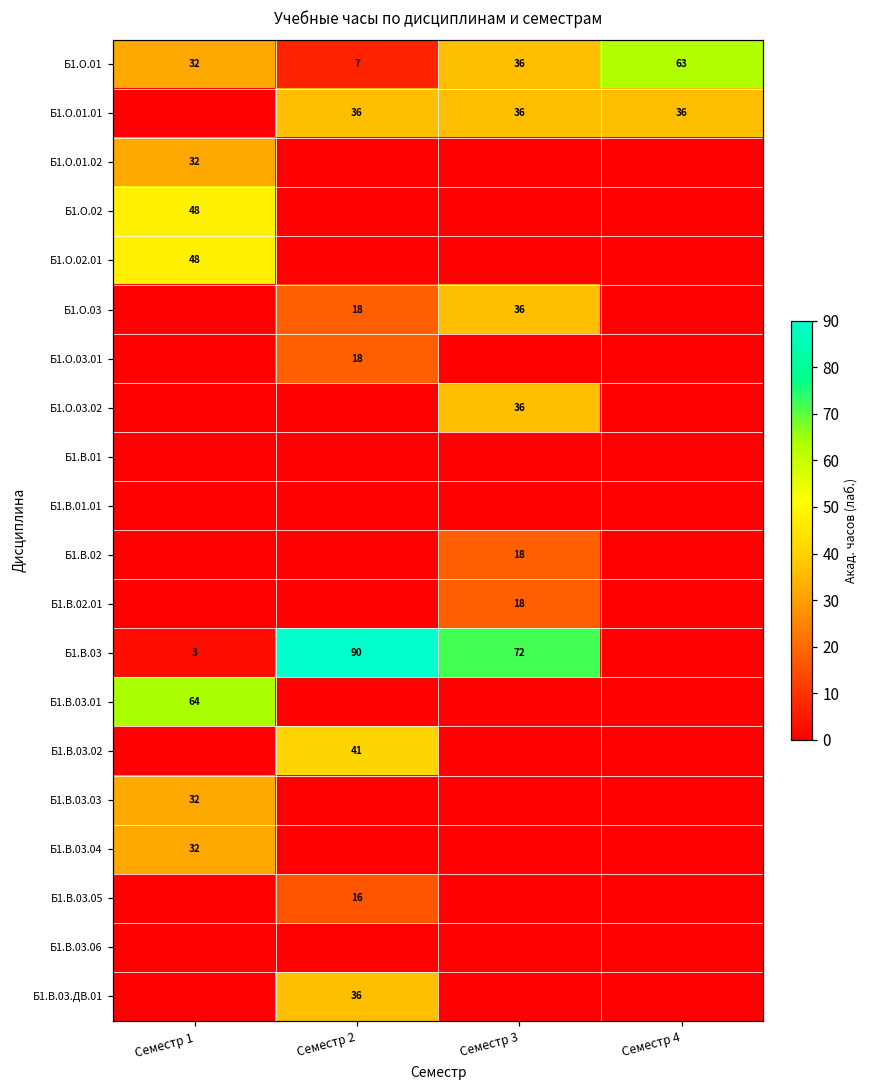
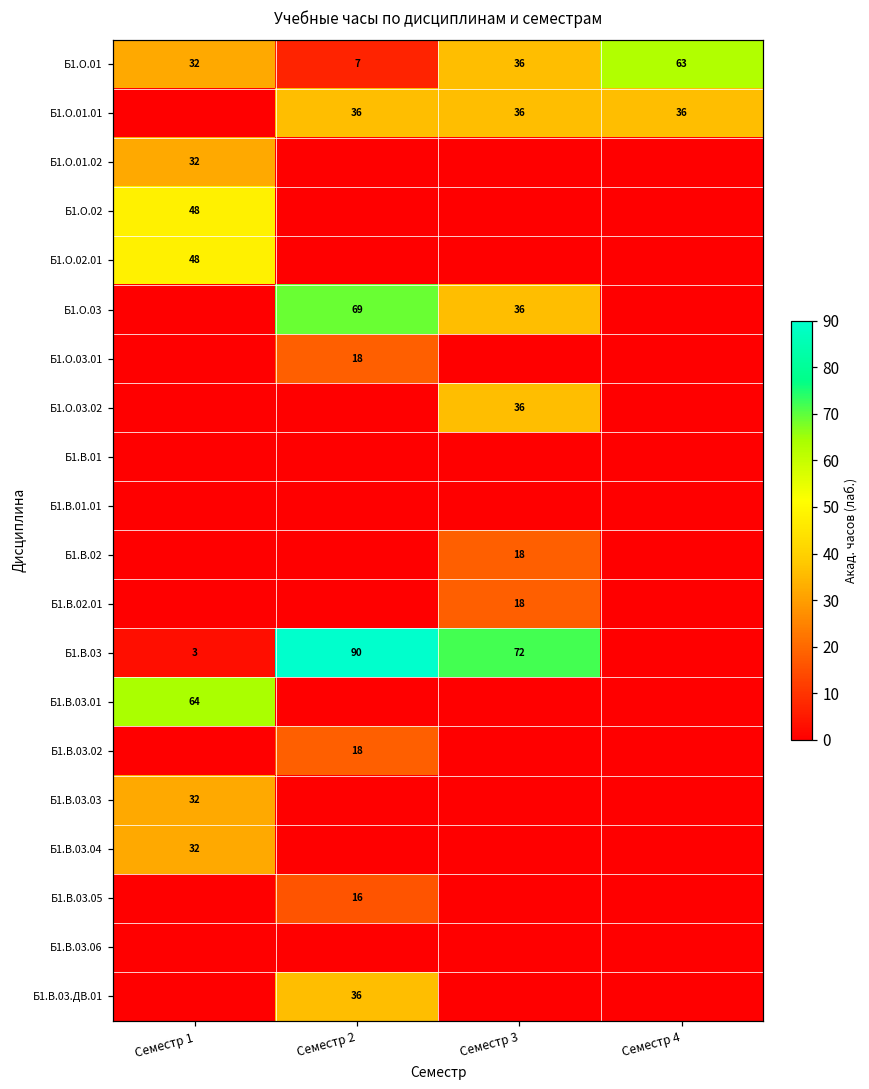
  {
    "Б1.О.01": {
      "Семестр 1": 32,
      "Семестр 2": 7,
      "Семестр 3": 36,
      "Семестр 4": 63
    },
    "Б1.О.01.01": {
      "Семестр 2": 36,
      "Семестр 3": 36,
      "Семестр 4": 36
    },
    "Б1.О.01.02": {
      "Семестр 1": 32
    },
    "Б1.О.02": {
      "Семестр 1": 48
    },
    "Б1.О.02.01": {
      "Семестр 1": 48
    },
    "Б1.О.03": {
-     "Семестр 2": 18,
+     "Семестр 2": 69,
      "Семестр 3": 36
    },
    "Б1.О.03.01": {
      "Семестр 2": 18
    },
    "Б1.О.03.02": {
      "Семестр 3": 36
    },
    "Б1.В.02": {
      "Семестр 3": 18
    },
    "Б1.В.02.01": {
      "Семестр 3": 18
    },
    "Б1.В.03": {
      "Семестр 1": 3,
      "Семестр 2": 90,
      "Семестр 3": 72
    },
    "Б1.В.03.01": {
      "Семестр 1": 64
    },
    "Б1.В.03.02": {
-     "Семестр 2": 41
+     "Семестр 2": 18
    },
    "Б1.В.03.03": {
      "Семестр 1": 32
    },
    "Б1.В.03.04": {
      "Семестр 1": 32
    },
    "Б1.В.03.05": {
      "Семестр 2": 16
    },
    "Б1.В.03.ДВ.01": {
      "Семестр 2": 36
    }
  }
